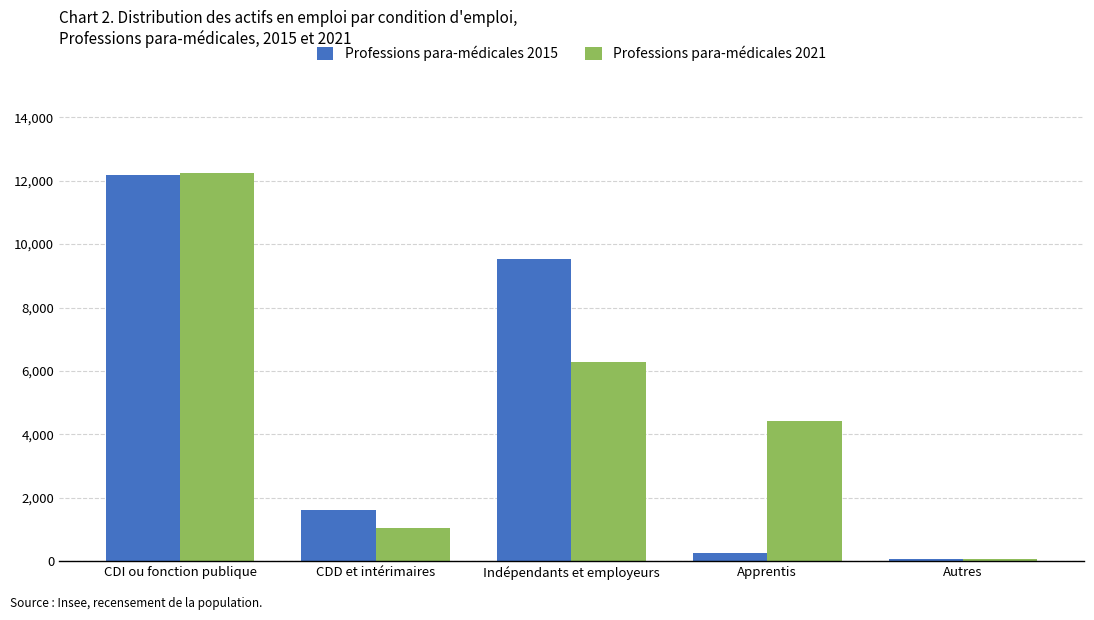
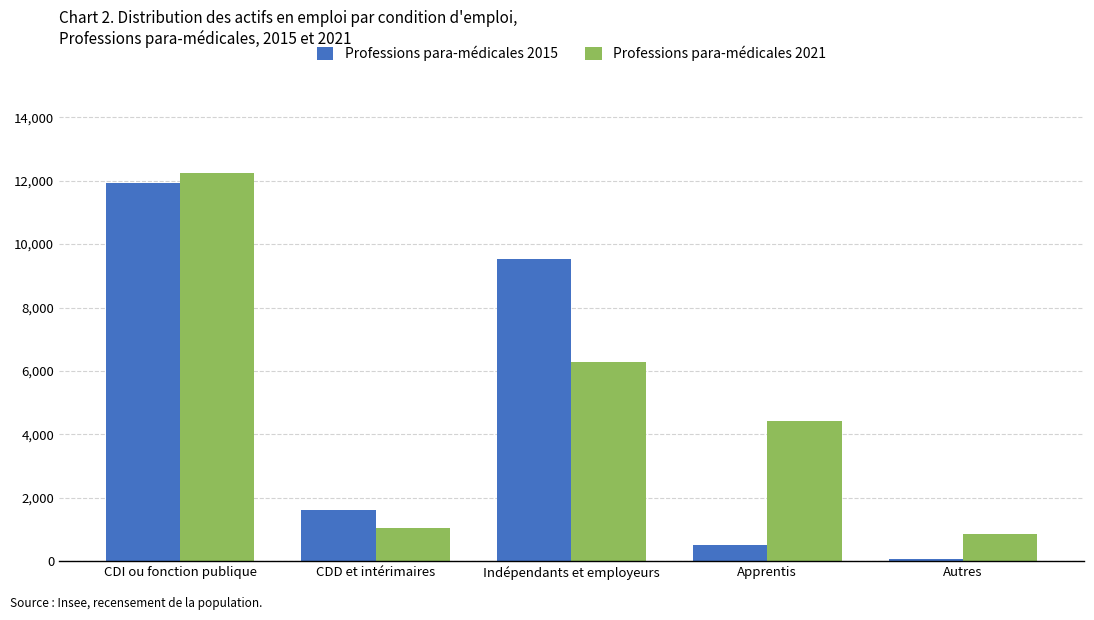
  {
    "Professions para-médicales 2015": {
-     "CDI ou fonction publique": "12,200",
+     "CDI ou fonction publique": "11,900",
      "CDD et intérimaires": "1,600",
      "Indépendants et employeurs": "9,500",
-     "Apprentis": "200"
+     "Apprentis": "500"
    },
    "Professions para-médicales 2021": {
      "CDI ou fonction publique": "12,200",
      "CDD et intérimaires": "1,100",
      "Indépendants et employeurs": "6,300",
      "Apprentis": "4,400",
-     "Autres": "100"
+     "Autres": "900"
    }
  }
